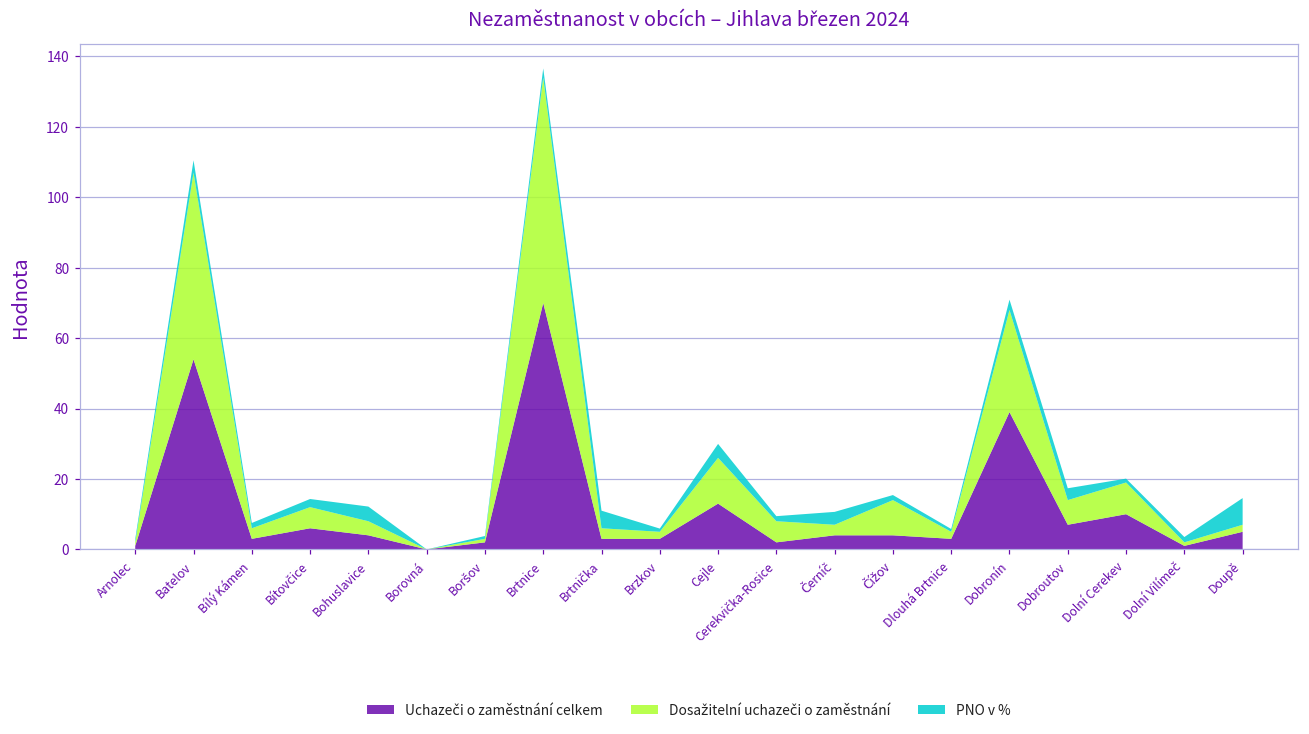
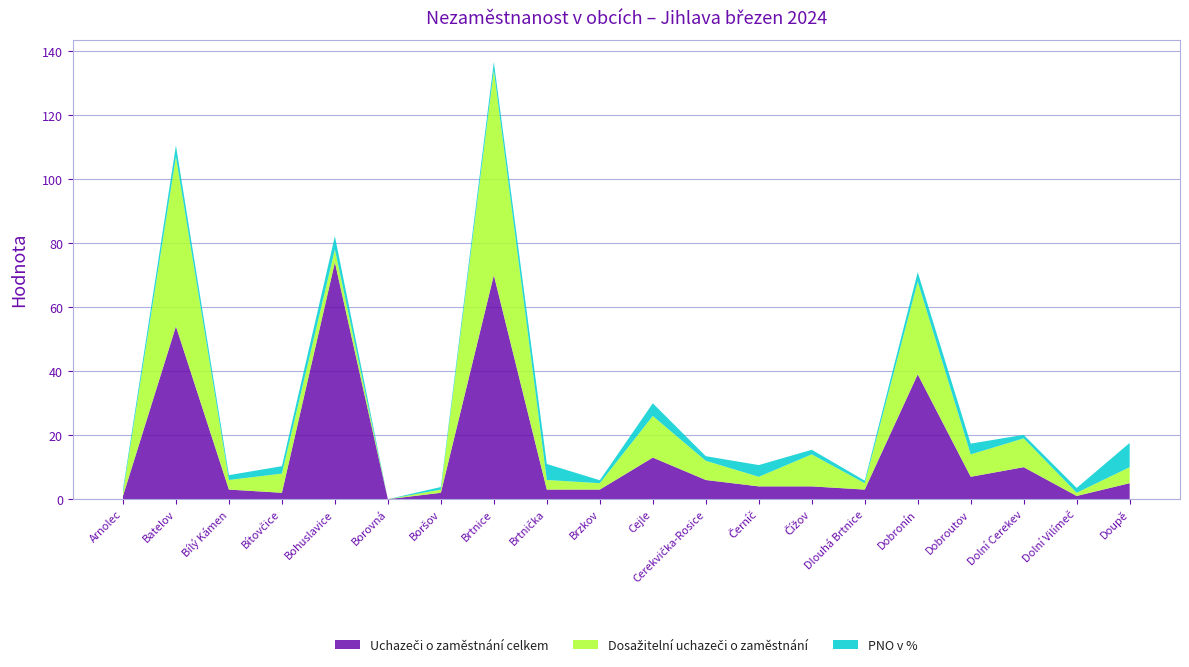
  {
    "Uchazeči o zaměstnání celkem": {
      "Arnolec": 1,
      "Batelov": 54,
      "Bílý Kámen": 3,
-     "Bítovčice": 6,
-     "Bohuslavice": 4,
+     "Bítovčice": 2,
+     "Bohuslavice": 74,
      "Boršov": 2,
      "Brtnice": 70,
      "Brtnička": 3,
      "Brzkov": 3,
      "Cejle": 13,
-     "Cerekvička-Rosice": 2,
+     "Cerekvička-Rosice": 6,
      "Černíč": 4,
      "Čížov": 4,
      "Dlouhá Brtnice": 3,
      "Dobronín": 39,
      "Dobroutov": 7,
      "Dolní Cerekev": 10,
      "Dolní Vilímeč": 1,
      "Doupě": 5
    },
    "Dosažitelní uchazeči o zaměstnání": {
      "Arnolec": 1,
      "Batelov": 53,
      "Bílý Kámen": 3,
      "Bítovčice": 6,
      "Bohuslavice": 4,
      "Boršov": 1,
      "Brtnice": 64,
      "Brtnička": 3,
      "Brzkov": 2,
      "Cejle": 13,
      "Cerekvička-Rosice": 6,
      "Černíč": 3,
      "Čížov": 10,
      "Dobronín": 29,
      "Dobroutov": 7,
      "Dolní Cerekev": 9,
      "Dolní Vilímeč": 1,
-     "Doupě": 2
+     "Doupě": 5
    },
    "PNO v %": {
      "Arnolec": 1,
      "Batelov": 4,
      "Bílý Kámen": 2,
      "Bítovčice": 2,
      "Bohuslavice": 4,
      "Boršov": 1,
      "Brtnice": 3,
      "Brtnička": 5,
      "Brzkov": 1,
      "Cejle": 4,
      "Cerekvička-Rosice": 1,
      "Černíč": 4,
      "Čížov": 1,
      "Dobronín": 3,
      "Dobroutov": 3,
      "Dolní Cerekev": 1,
      "Dolní Vilímeč": 2,
      "Doupě": 8
    }
  }
